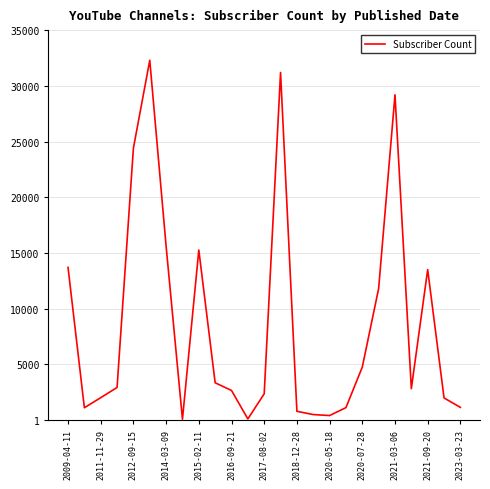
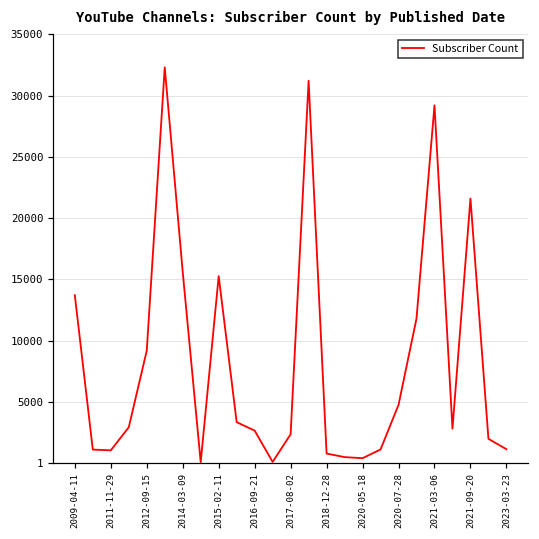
  {
-   "2011-11-29": 2000,
-   "2012-09-15": 24400,
+   "2011-11-29": 1000,
+   "2012-09-15": 9200,
    "2015-02-11": 15300,
    "2016-09-21": 2700,
    "2018-12-28": 800,
    "2020-05-18": 400,
    "2020-07-28": 4700,
    "2021-03-06": 29200,
-   "2021-09-20": 13500
+   "2021-09-20": 21600
  }
